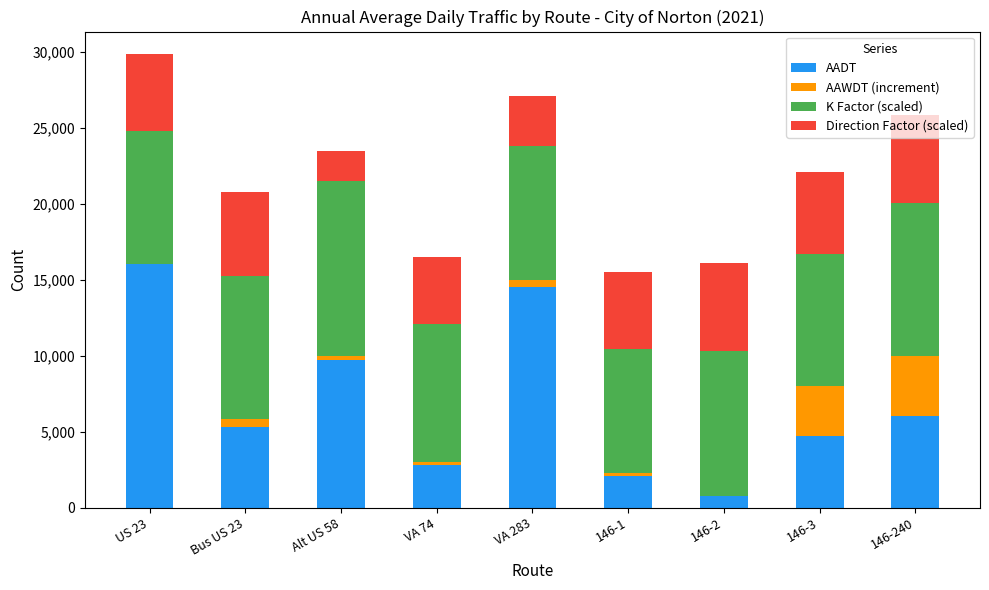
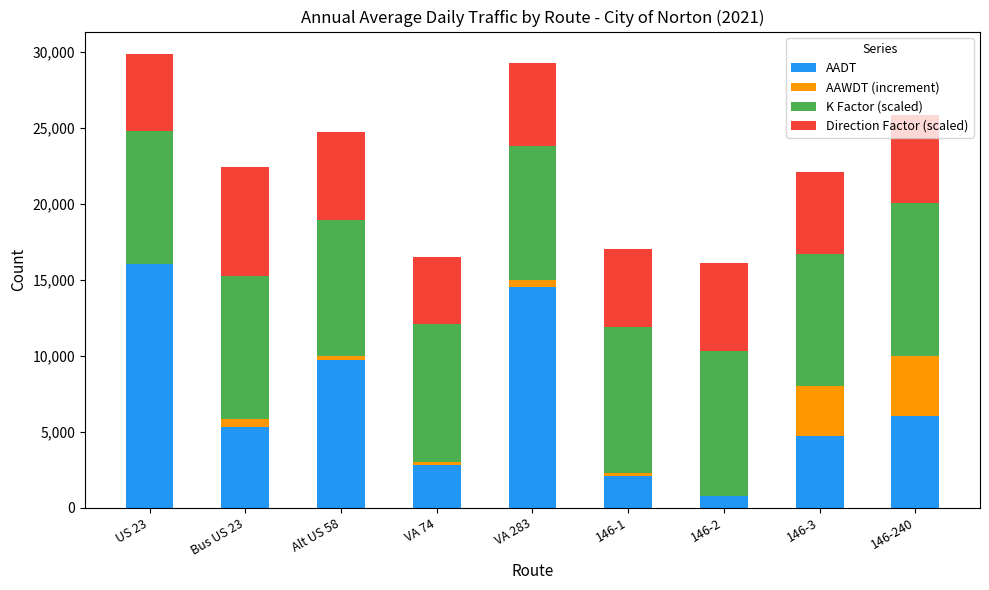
  {
    "AADT": {
      "US 23": "16,000",
      "Bus US 23": "5,300",
      "Alt US 58": "9,700",
      "VA 74": "2,800",
      "VA 283": "14,500",
      "146-1": "2,100",
      "146-3": "4,700",
      "146-240": "6,000"
    },
    "K Factor (scaled)": {
      "US 23": "8,800",
      "Bus US 23": "9,500",
-     "Alt US 58": "11,500",
+     "Alt US 58": "8,900",
      "VA 74": "9,100",
      "VA 283": "8,800",
-     "146-1": "8,100",
+     "146-1": "9,600",
      "146-2": "9,500",
      "146-3": "8,700",
      "146-240": "10,000"
    },
    "Direction Factor (scaled)": {
      "US 23": "5,100",
-     "Bus US 23": "5,500",
-     "Alt US 58": "1,900",
+     "Bus US 23": "7,100",
+     "Alt US 58": "5,800",
      "VA 74": "4,400",
-     "VA 283": "3,300",
+     "VA 283": "5,400",
      "146-1": "5,100",
      "146-2": "5,800",
      "146-3": "5,400"
    }
  }
